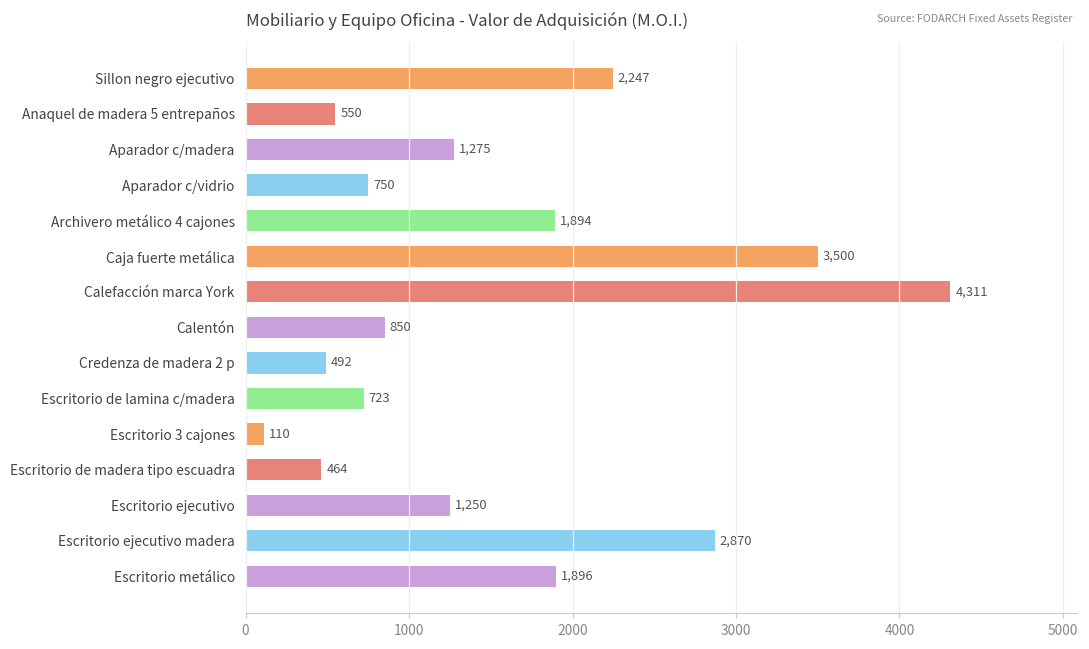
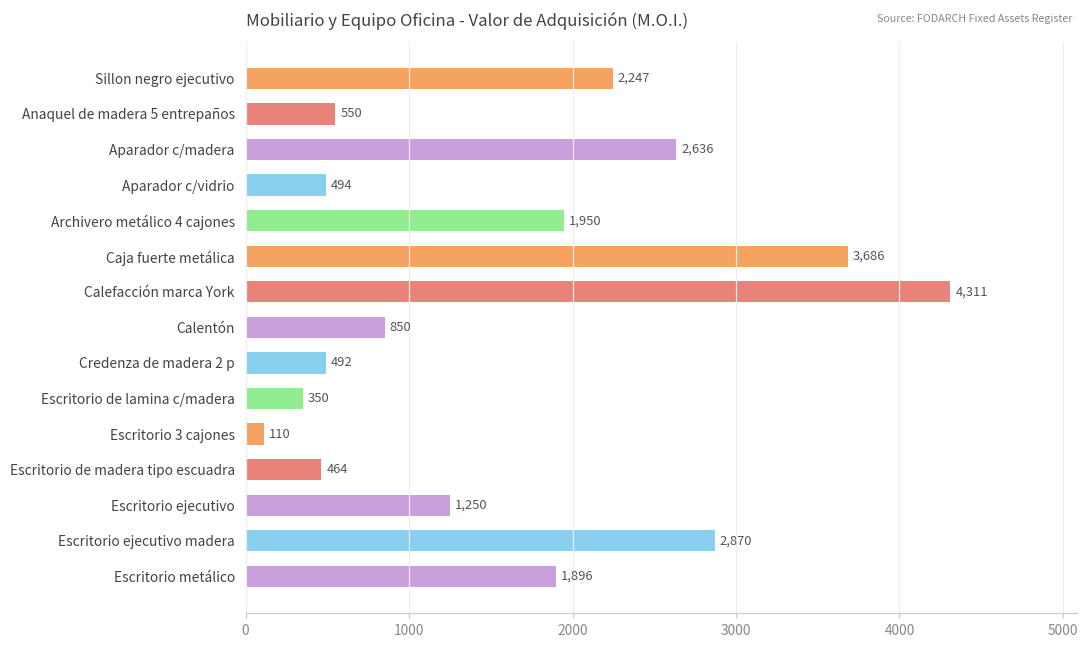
  {
    "Sillon negro ejecutivo": "2,247",
    "Anaquel de madera 5 entrepaños": "550",
-   "Aparador c/madera": "1,275",
-   "Aparador c/vidrio": "750",
-   "Archivero metálico 4 cajones": "1,894",
-   "Caja fuerte metálica": "3,500",
+   "Aparador c/madera": "2,636",
+   "Aparador c/vidrio": "494",
+   "Archivero metálico 4 cajones": "1,950",
+   "Caja fuerte metálica": "3,686",
    "Calefacción marca York": "4,311",
    "Calentón": "850",
    "Credenza de madera 2 p": "492",
-   "Escritorio de lamina c/madera": "723",
+   "Escritorio de lamina c/madera": "350",
    "Escritorio 3 cajones": "110",
    "Escritorio de madera tipo escuadra": "464",
    "Escritorio ejecutivo": "1,250",
    "Escritorio ejecutivo madera": "2,870",
    "Escritorio metálico": "1,896"
  }
